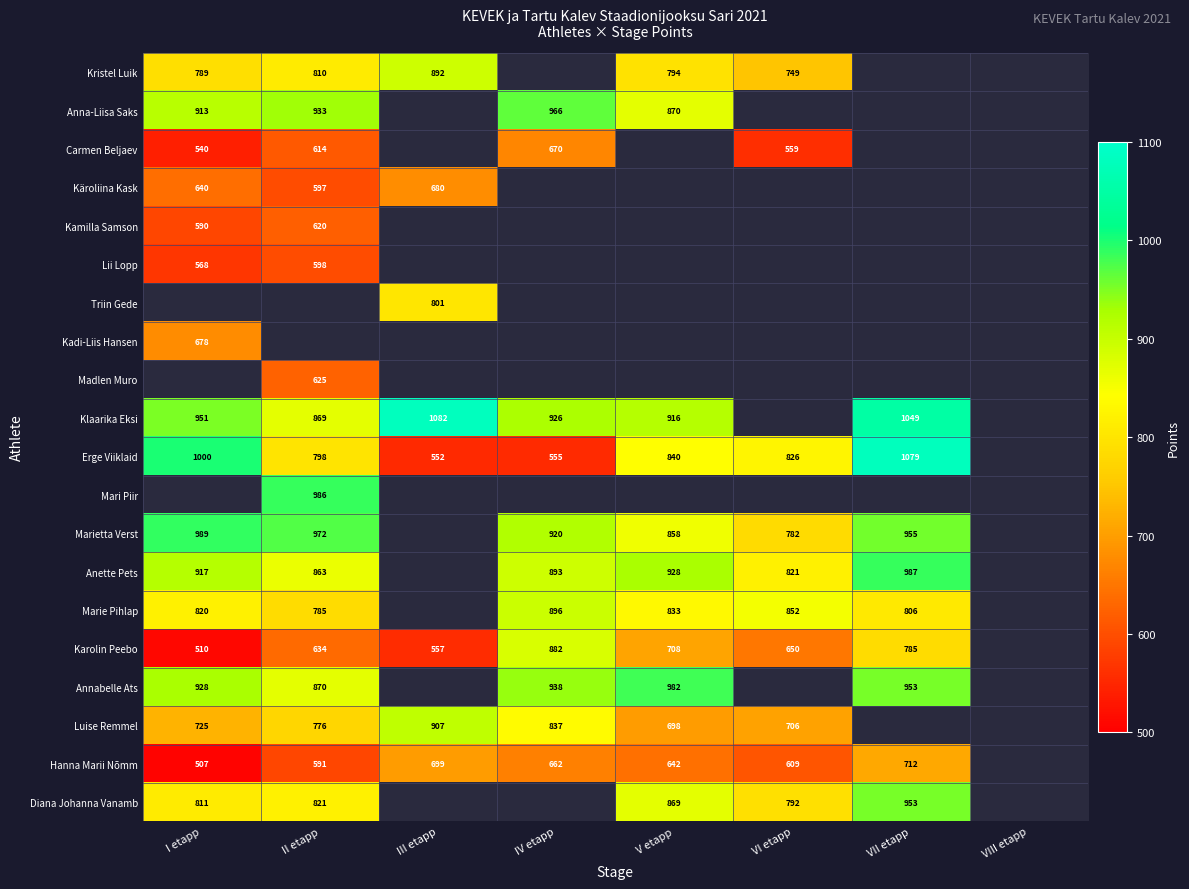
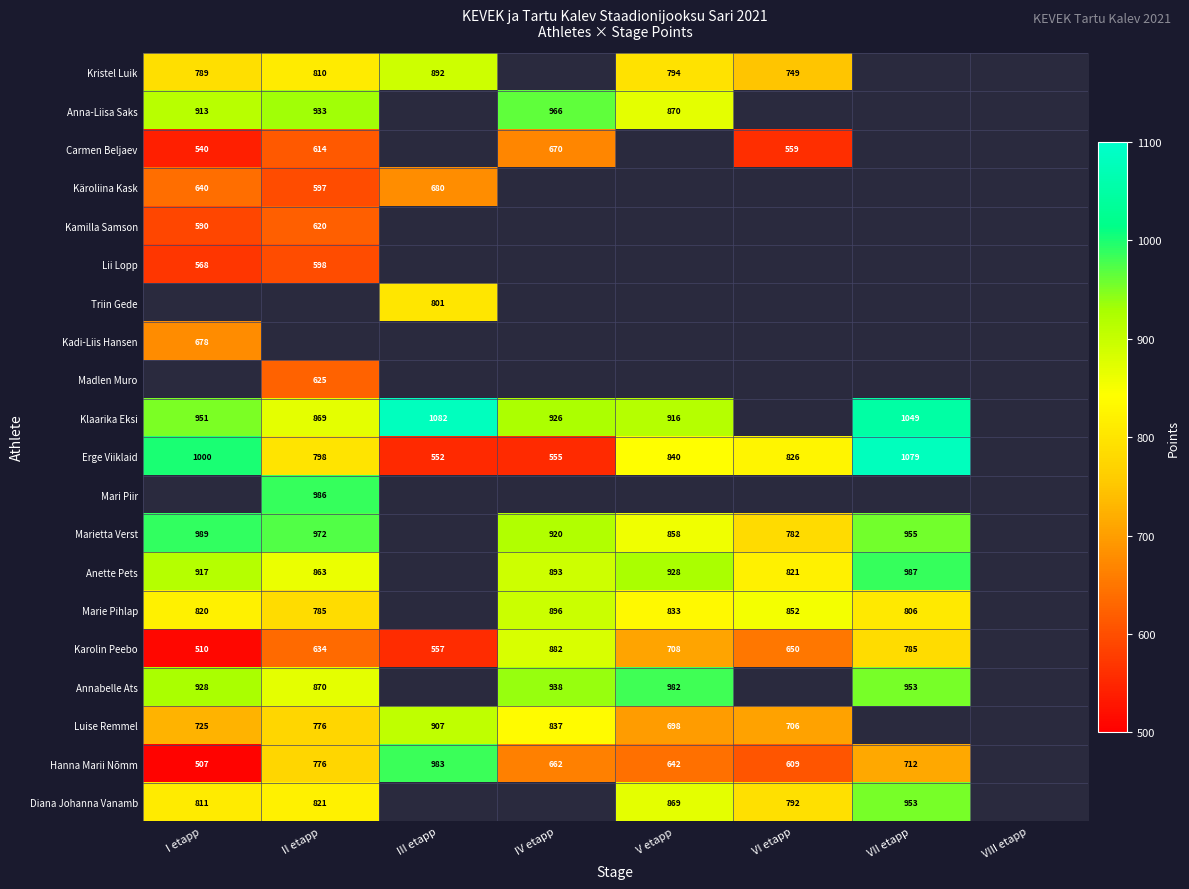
  {
    "Kristel Luik": {
      "I etapp": 789,
      "II etapp": 810,
      "III etapp": 892,
      "V etapp": 794,
      "VI etapp": 749
    },
    "Anna-Liisa Saks": {
      "I etapp": 913,
      "II etapp": 933,
      "IV etapp": 966,
      "V etapp": 870
    },
    "Carmen Beljaev": {
      "I etapp": 540,
      "II etapp": 614,
      "IV etapp": 670,
      "VI etapp": 559
    },
    "Käroliina Kask": {
      "I etapp": 640,
      "II etapp": 597,
      "III etapp": 680
    },
    "Kamilla Samson": {
      "I etapp": 590,
      "II etapp": 620
    },
    "Lii Lopp": {
      "I etapp": 568,
      "II etapp": 598
    },
    "Triin Gede": {
      "III etapp": 801
    },
    "Kadi-Liis Hansen": {
      "I etapp": 678
    },
    "Madlen Muro": {
      "II etapp": 625
    },
    "Klaarika Eksi": {
      "I etapp": 951,
      "II etapp": 869,
      "III etapp": 1082,
      "IV etapp": 926,
      "V etapp": 916,
      "VII etapp": 1049
    },
    "Erge Viiklaid": {
      "I etapp": 1000,
      "II etapp": 798,
      "III etapp": 552,
      "IV etapp": 555,
      "V etapp": 840,
      "VI etapp": 826,
      "VII etapp": 1079
    },
    "Mari Piir": {
      "II etapp": 986
    },
    "Marietta Verst": {
      "I etapp": 989,
      "II etapp": 972,
      "IV etapp": 920,
      "V etapp": 858,
      "VI etapp": 782,
      "VII etapp": 955
    },
    "Anette Pets": {
      "I etapp": 917,
      "II etapp": 863,
      "IV etapp": 893,
      "V etapp": 928,
      "VI etapp": 821,
      "VII etapp": 987
    },
    "Marie Pihlap": {
      "I etapp": 820,
      "II etapp": 785,
      "IV etapp": 896,
      "V etapp": 833,
      "VI etapp": 852,
      "VII etapp": 806
    },
    "Karolin Peebo": {
      "I etapp": 510,
      "II etapp": 634,
      "III etapp": 557,
      "IV etapp": 882,
      "V etapp": 708,
      "VI etapp": 650,
      "VII etapp": 785
    },
    "Annabelle Ats": {
      "I etapp": 928,
      "II etapp": 870,
      "IV etapp": 938,
      "V etapp": 982,
      "VII etapp": 953
    },
    "Luise Remmel": {
      "I etapp": 725,
      "II etapp": 776,
      "III etapp": 907,
      "IV etapp": 837,
      "V etapp": 698,
      "VI etapp": 706
    },
    "Hanna Marii Nõmm": {
      "I etapp": 507,
-     "II etapp": 591,
-     "III etapp": 699,
+     "II etapp": 776,
+     "III etapp": 983,
      "IV etapp": 662,
      "V etapp": 642,
      "VI etapp": 609,
      "VII etapp": 712
    },
    "Diana Johanna Vanamb": {
      "I etapp": 811,
      "II etapp": 821,
      "V etapp": 869,
      "VI etapp": 792,
      "VII etapp": 953
    }
  }
